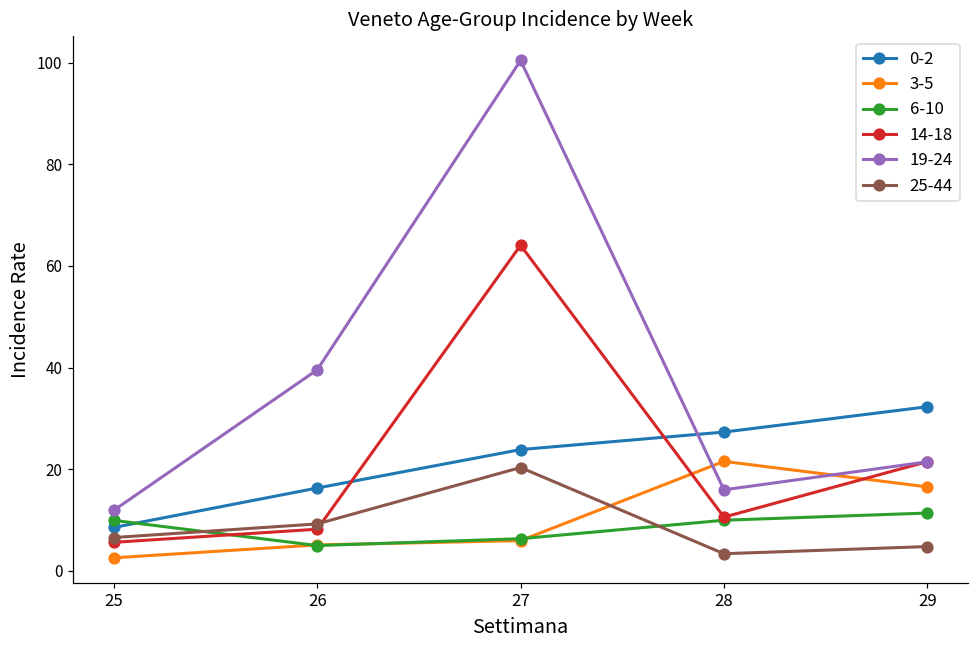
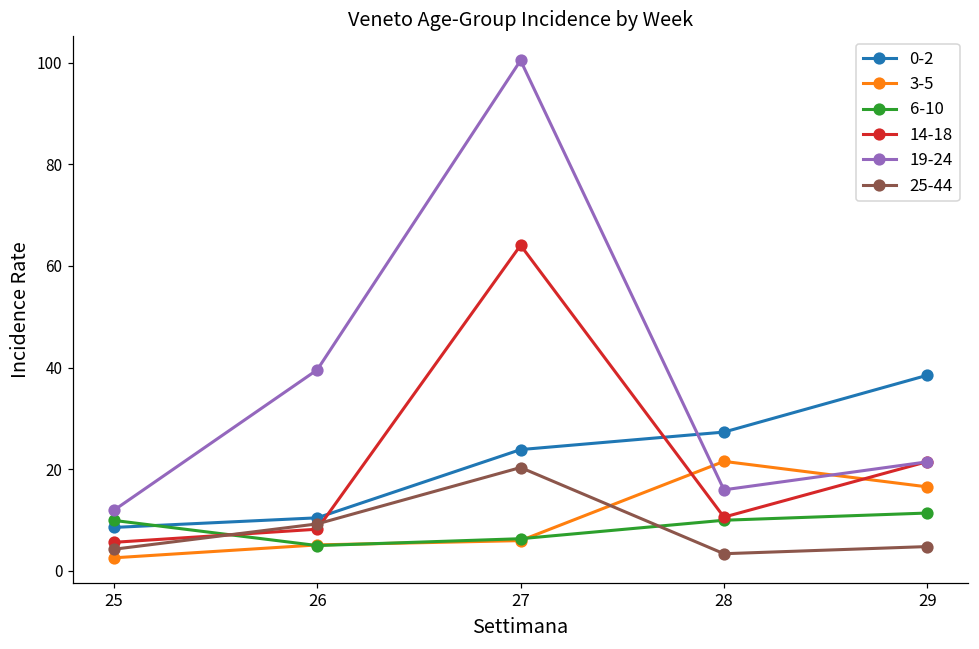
  {
    "0-2": {
      "25": 9,
-     "26": 16,
+     "26": 10,
      "27": 24,
      "28": 27,
-     "29": 32
+     "29": 38
    },
    "3-5": {
      "25": 3,
      "28": 22,
      "29": 17
    },
    "6-10": {
      "25": 10,
      "28": 10,
      "29": 11
    },
    "14-18": {
      "25": 6,
      "26": 8,
      "27": 64,
      "28": 11
    },
    "19-24": {
      "25": 12,
      "26": 40,
      "27": 100,
      "28": 16
    },
    "25-44": {
-     "25": 7,
+     "25": 4,
      "26": 9,
      "27": 20,
      "28": 3,
      "29": 5
    }
  }
